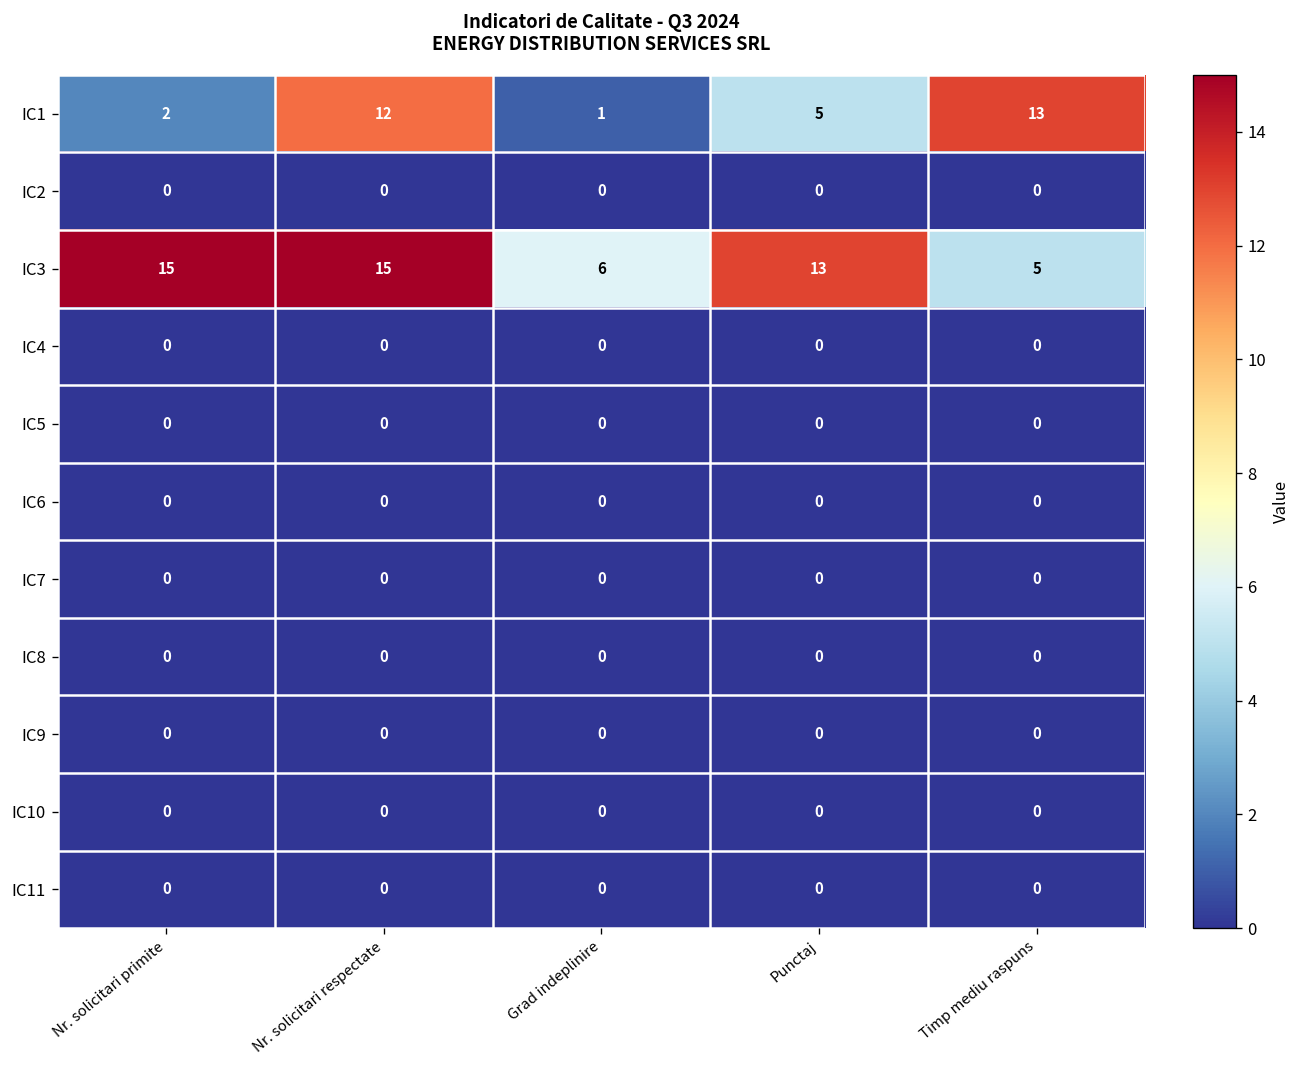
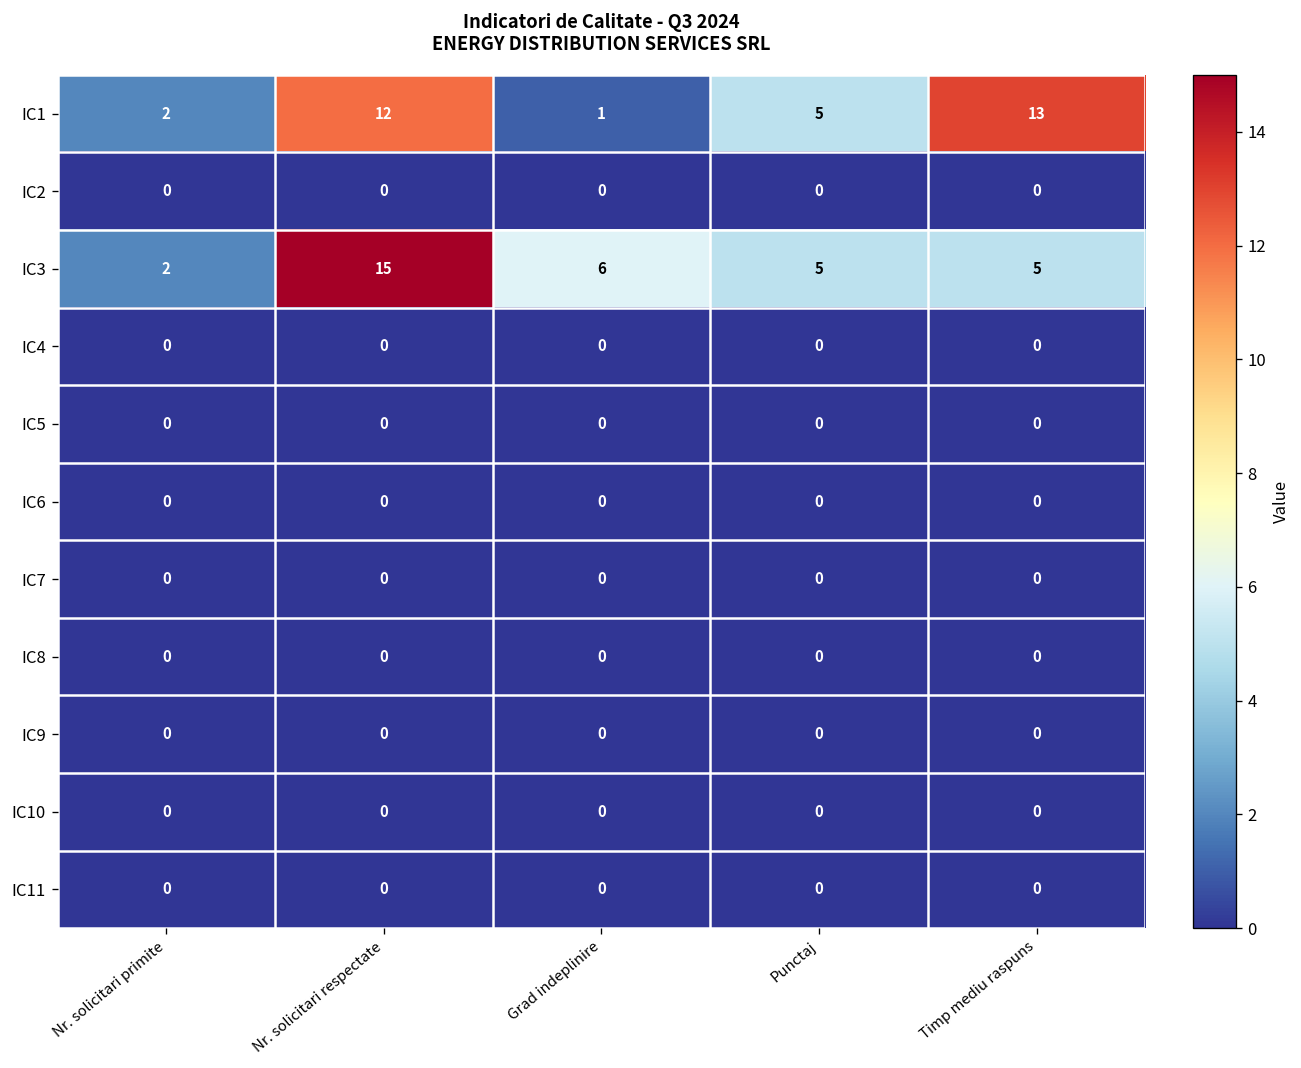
  {
    "IC1": {
      "Nr. solicitari primite": 2,
      "Nr. solicitari respectate": 12,
      "Grad indeplinire": 1,
      "Punctaj": 5,
      "Timp mediu raspuns": 13
    },
    "IC2": {
      "Nr. solicitari primite": 0,
      "Nr. solicitari respectate": 0,
      "Grad indeplinire": 0,
      "Punctaj": 0,
      "Timp mediu raspuns": 0
    },
    "IC3": {
-     "Nr. solicitari primite": 15,
+     "Nr. solicitari primite": 2,
      "Nr. solicitari respectate": 15,
      "Grad indeplinire": 6,
-     "Punctaj": 13,
+     "Punctaj": 5,
      "Timp mediu raspuns": 5
    },
    "IC4": {
      "Nr. solicitari primite": 0,
      "Nr. solicitari respectate": 0,
      "Grad indeplinire": 0,
      "Punctaj": 0,
      "Timp mediu raspuns": 0
    },
    "IC5": {
      "Nr. solicitari primite": 0,
      "Nr. solicitari respectate": 0,
      "Grad indeplinire": 0,
      "Punctaj": 0,
      "Timp mediu raspuns": 0
    },
    "IC6": {
      "Nr. solicitari primite": 0,
      "Nr. solicitari respectate": 0,
      "Grad indeplinire": 0,
      "Punctaj": 0,
      "Timp mediu raspuns": 0
    },
    "IC7": {
      "Nr. solicitari primite": 0,
      "Nr. solicitari respectate": 0,
      "Grad indeplinire": 0,
      "Punctaj": 0,
      "Timp mediu raspuns": 0
    },
    "IC8": {
      "Nr. solicitari primite": 0,
      "Nr. solicitari respectate": 0,
      "Grad indeplinire": 0,
      "Punctaj": 0,
      "Timp mediu raspuns": 0
    },
    "IC9": {
      "Nr. solicitari primite": 0,
      "Nr. solicitari respectate": 0,
      "Grad indeplinire": 0,
      "Punctaj": 0,
      "Timp mediu raspuns": 0
    },
    "IC10": {
      "Nr. solicitari primite": 0,
      "Nr. solicitari respectate": 0,
      "Grad indeplinire": 0,
      "Punctaj": 0,
      "Timp mediu raspuns": 0
    },
    "IC11": {
      "Nr. solicitari primite": 0,
      "Nr. solicitari respectate": 0,
      "Grad indeplinire": 0,
      "Punctaj": 0,
      "Timp mediu raspuns": 0
    }
  }
